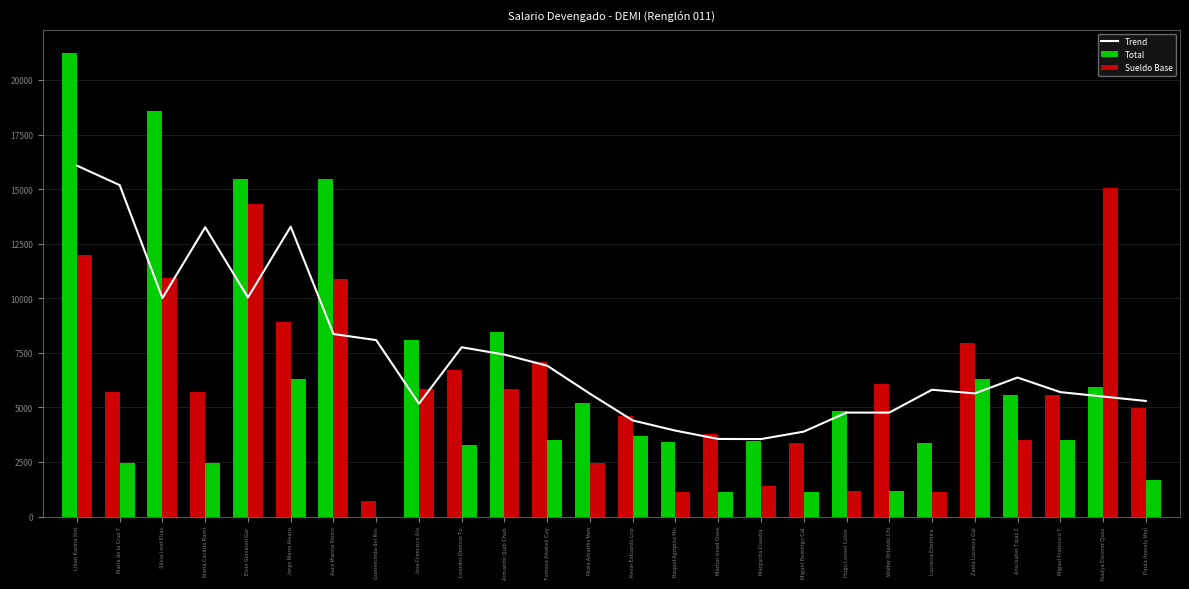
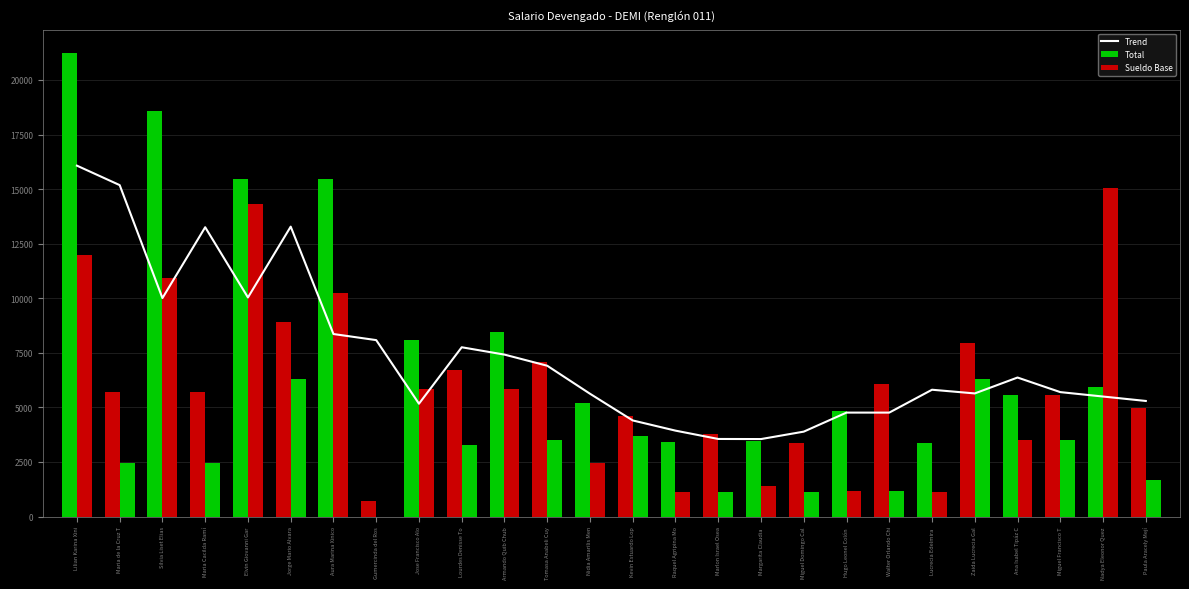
  {
    "Total": {
      "Lilian Karina Xini": 21300,
      "Maria de la Cruz T": 5700,
      "Silvia Liset Elias": 18600,
      "Maria Cacilda Ramí": 5700,
      "Elvin Giovanni Gar": 15500,
      "Jorge Mario Alvara": 8900,
      "Aura Marina Xinico": 15500,
      "Gumercinda del Ros": 700,
      "Jose Francisco Alo": 8100,
      "Lourdes Denisse To": 6700,
      "Armando Quib Chub": 8500,
      "Tomasa Anabeli Cuy": 7100,
      "Nidia Amarilis Men": 5200,
      "Kevin Estuardo Lop": 4600,
      "Raquel Agripina Mo": 3400,
      "Marlon Israel Osea": 3800,
      "Margarita Claudia": 3500,
      "Miguel Domingo Cal": 3400,
      "Hugo Leonel Colón": 4800,
      "Walter Orlando Chi": 6100,
      "Lucrecia Edelmira": 3400,
      "Zaida Lucrecia Gal": 8000,
      "Ana Isabel Tipáz C": 5600,
      "Miguel Francisco T": 5600,
      "Nadya Eleonor Quez": 6000,
      "Paula Aracely Mejí": 5000
    },
    "Trend": {
      "Lilian Karina Xini": 16100,
      "Maria de la Cruz T": 15200,
      "Silvia Liset Elias": 10000,
      "Maria Cacilda Ramí": 13300,
      "Elvin Giovanni Gar": 10000,
      "Jorge Mario Alvara": 13300,
      "Aura Marina Xinico": 8400,
      "Gumercinda del Ros": 8100,
      "Jose Francisco Alo": 5200,
      "Lourdes Denisse To": 7800,
      "Armando Quib Chub": 7400,
      "Tomasa Anabeli Cuy": 6900,
      "Nidia Amarilis Men": 5600,
      "Kevin Estuardo Lop": 4400,
      "Raquel Agripina Mo": 3900,
      "Marlon Israel Osea": 3600,
      "Margarita Claudia": 3500,
      "Miguel Domingo Cal": 3900,
      "Hugo Leonel Colón": 4800,
      "Walter Orlando Chi": 4800,
      "Lucrecia Edelmira": 5800,
      "Zaida Lucrecia Gal": 5600,
      "Ana Isabel Tipáz C": 6400,
      "Miguel Francisco T": 5700,
      "Nadya Eleonor Quez": 5500,
      "Paula Aracely Mejí": 5300
    },
    "Sueldo Base": {
      "Lilian Karina Xini": 12000,
      "Maria de la Cruz T": 2400,
      "Silvia Liset Elias": 10900,
      "Maria Cacilda Ramí": 2400,
      "Elvin Giovanni Gar": 14300,
      "Jorge Mario Alvara": 6300,
-     "Aura Marina Xinico": 10900,
+     "Aura Marina Xinico": 10300,
      "Gumercinda del Ros": 0,
      "Jose Francisco Alo": 5800,
      "Lourdes Denisse To": 3300,
      "Armando Quib Chub": 5800,
      "Tomasa Anabeli Cuy": 3500,
      "Nidia Amarilis Men": 2400,
      "Kevin Estuardo Lop": 3700,
      "Raquel Agripina Mo": 1100,
      "Marlon Israel Osea": 1100,
      "Margarita Claudia": 1400,
      "Miguel Domingo Cal": 1100,
      "Hugo Leonel Colón": 1200,
      "Walter Orlando Chi": 1200,
      "Lucrecia Edelmira": 1100,
      "Zaida Lucrecia Gal": 6300,
      "Ana Isabel Tipáz C": 3500,
      "Miguel Francisco T": 3500,
      "Nadya Eleonor Quez": 15000,
      "Paula Aracely Mejí": 1700
    }
  }
